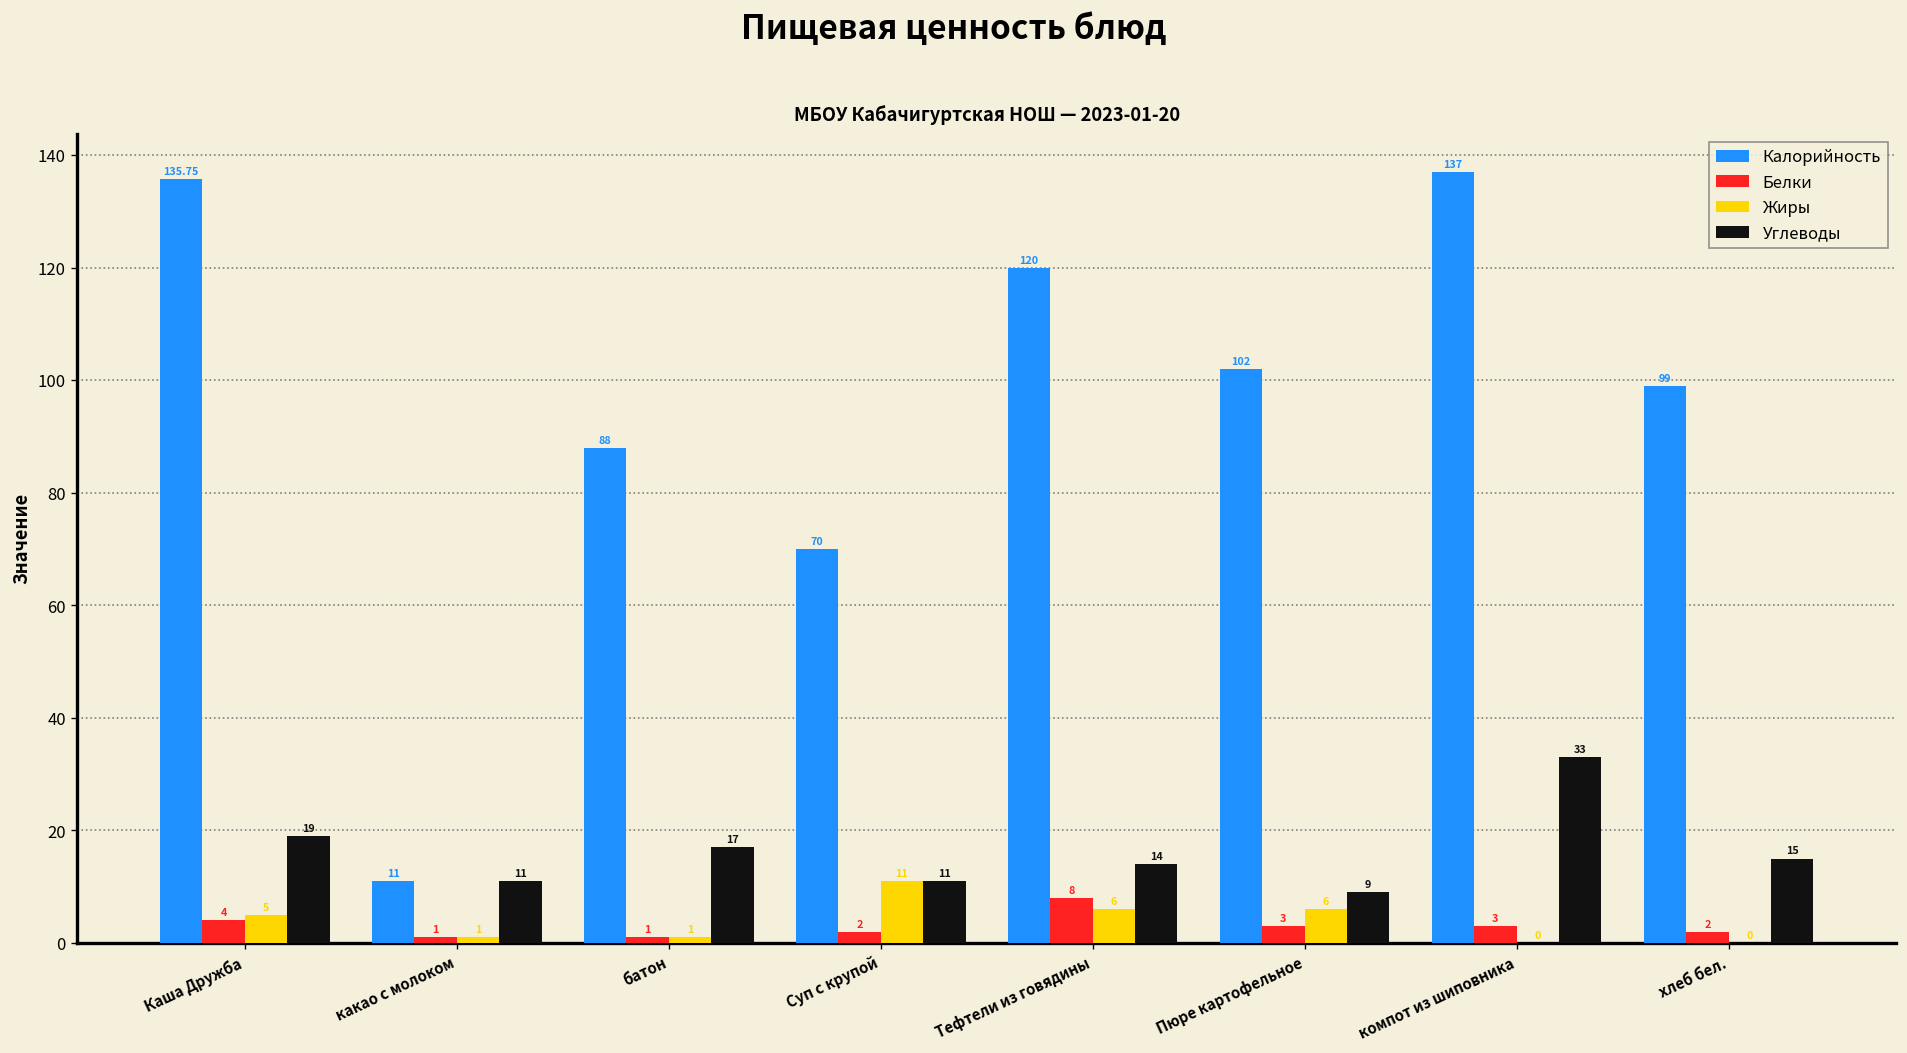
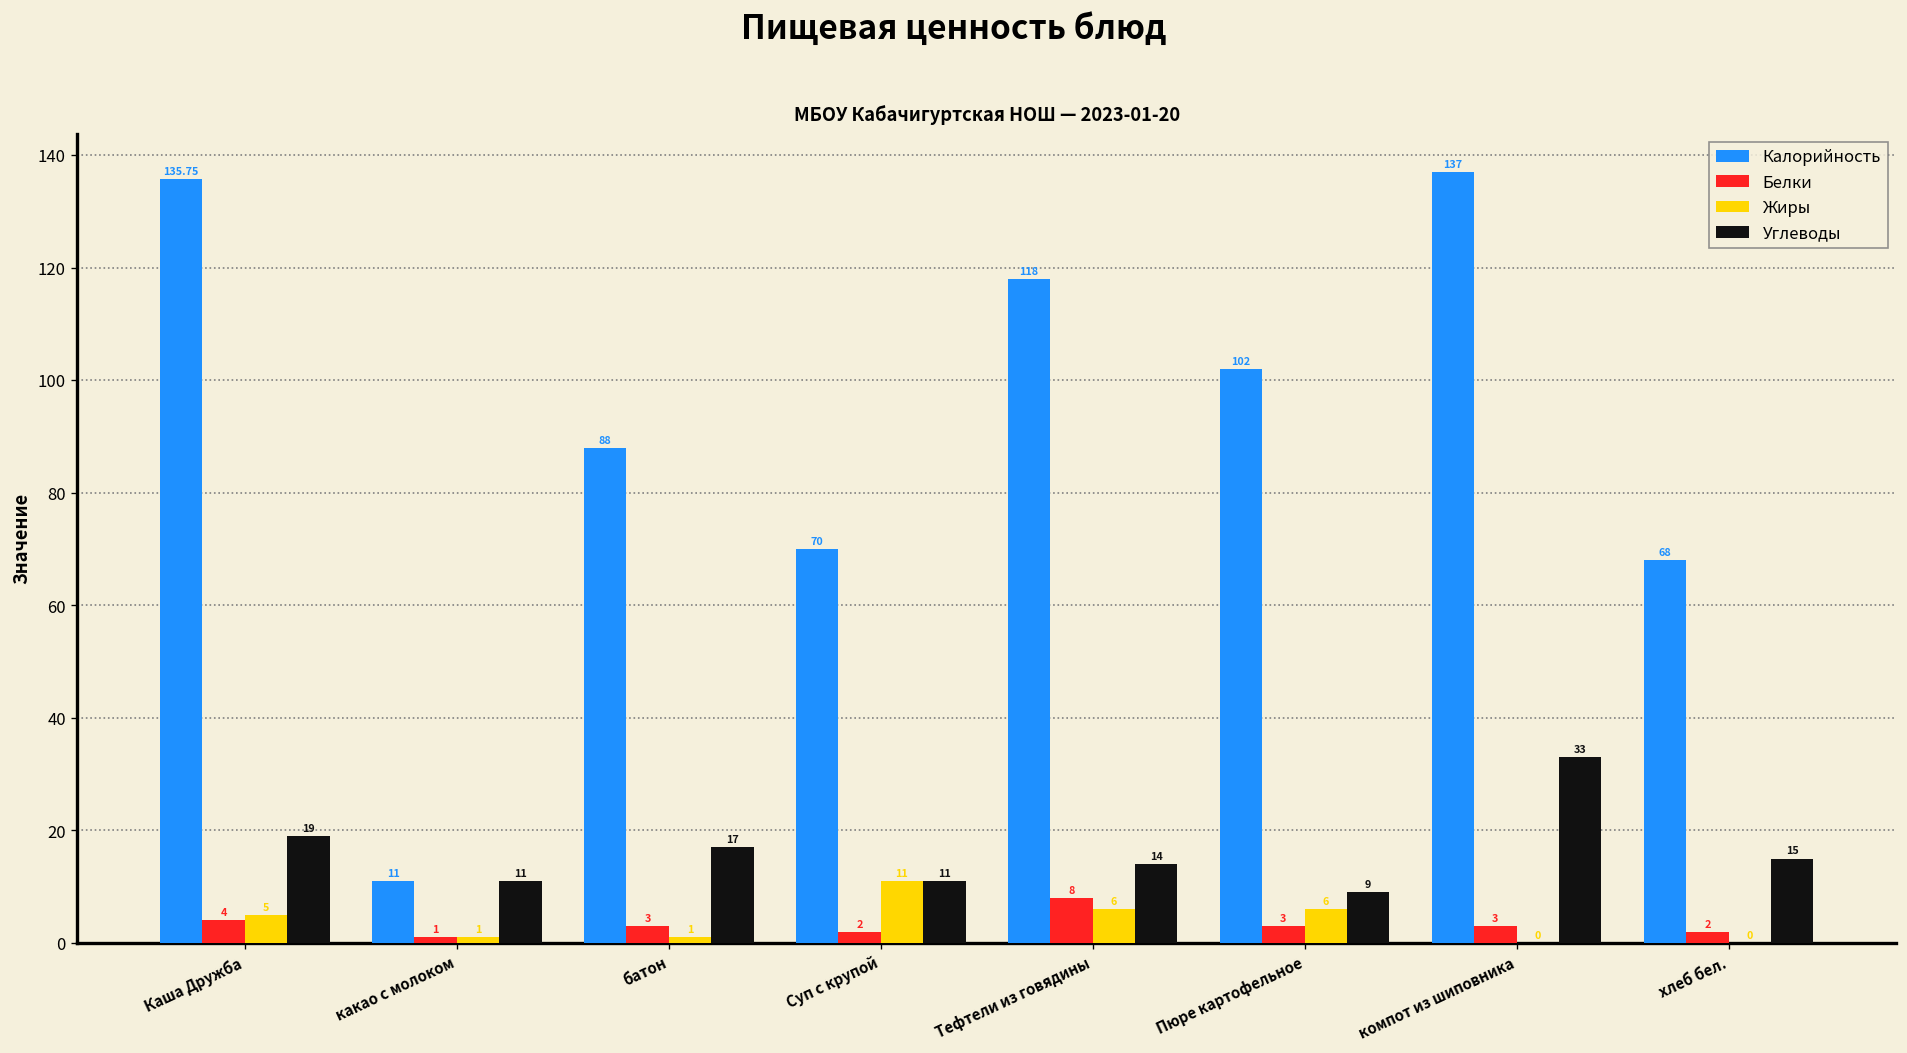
  {
    "Калорийность": {
      "Каша Дружба": 135.75,
      "какао с молоком": 11,
      "батон": 88,
      "Суп с крупой": 70,
-     "Тефтели из говядины": 120,
+     "Тефтели из говядины": 118,
      "Пюре картофельное": 102,
      "компот из шиповника": 137,
-     "хлеб бел.": 99
+     "хлеб бел.": 68
    },
    "Белки": {
      "Каша Дружба": 4,
      "какао с молоком": 1,
-     "батон": 1,
+     "батон": 3,
      "Суп с крупой": 2,
      "Тефтели из говядины": 8,
      "Пюре картофельное": 3,
      "компот из шиповника": 3,
      "хлеб бел.": 2
    },
    "Жиры": {
      "Каша Дружба": 5,
      "какао с молоком": 1,
      "батон": 1,
      "Суп с крупой": 11,
      "Тефтели из говядины": 6,
      "Пюре картофельное": 6,
      "компот из шиповника": 0,
      "хлеб бел.": 0
    },
    "Углеводы": {
      "Каша Дружба": 19,
      "какао с молоком": 11,
      "батон": 17,
      "Суп с крупой": 11,
      "Тефтели из говядины": 14,
      "Пюре картофельное": 9,
      "компот из шиповника": 33,
      "хлеб бел.": 15
    }
  }
